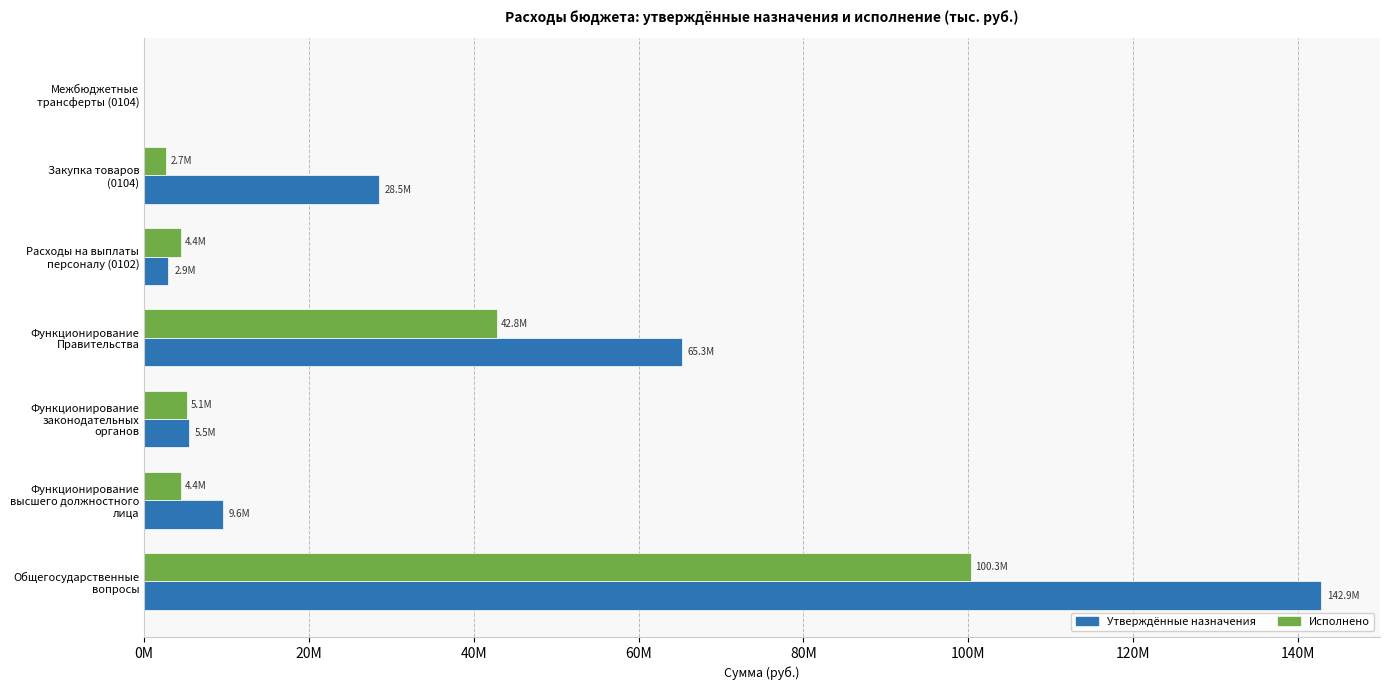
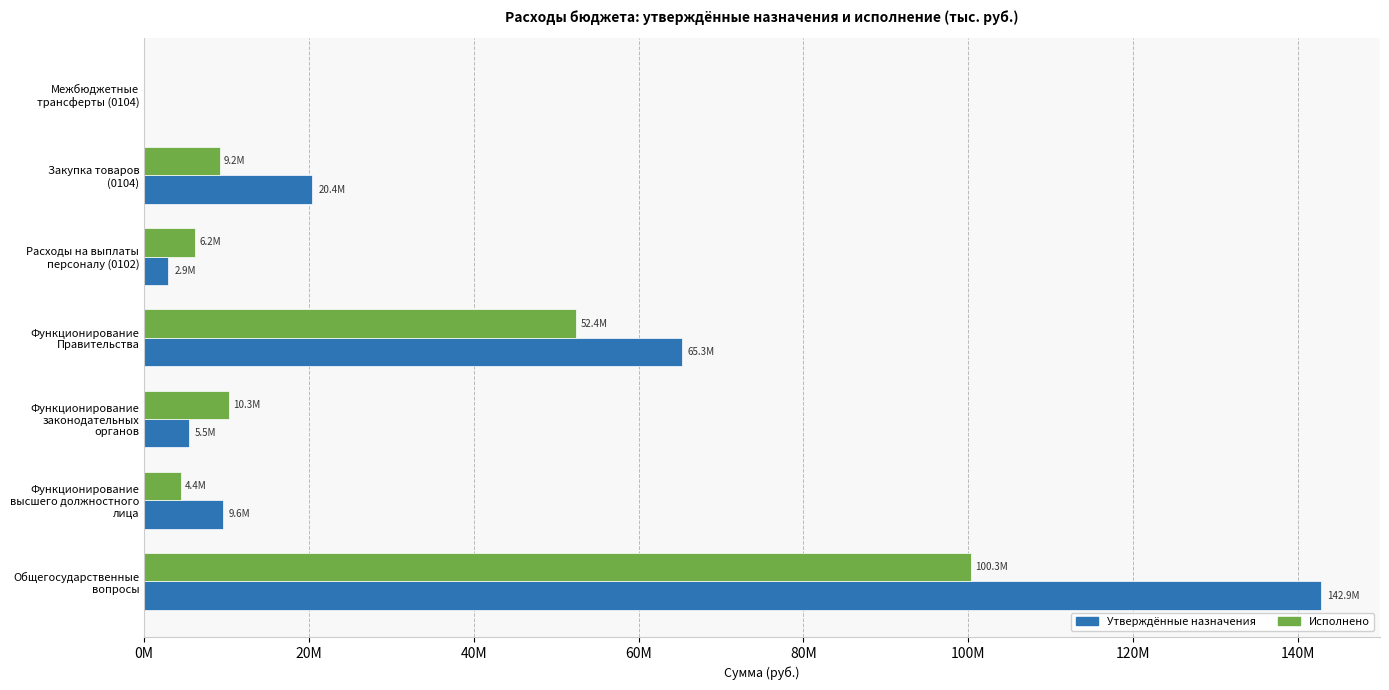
  {
    "Утверждённые назначения": {
-     "Закупка товаров (0104)": "28.5M",
+     "Закупка товаров (0104)": "20.4M",
      "Расходы на выплаты персоналу (0102)": "2.9M",
      "Функционирование Правительства": "65.3M",
      "Функционирование законодательных органов": "5.5M",
      "Функционирование высшего должностного лица": "9.6M",
      "Общегосударственные вопросы": "142.9M"
    },
    "Исполнено": {
-     "Закупка товаров (0104)": "2.7M",
-     "Расходы на выплаты персоналу (0102)": "4.4M",
-     "Функционирование Правительства": "42.8M",
-     "Функционирование законодательных органов": "5.1M",
+     "Закупка товаров (0104)": "9.2M",
+     "Расходы на выплаты персоналу (0102)": "6.2M",
+     "Функционирование Правительства": "52.4M",
+     "Функционирование законодательных органов": "10.3M",
      "Функционирование высшего должностного лица": "4.4M",
      "Общегосударственные вопросы": "100.3M"
    }
  }
